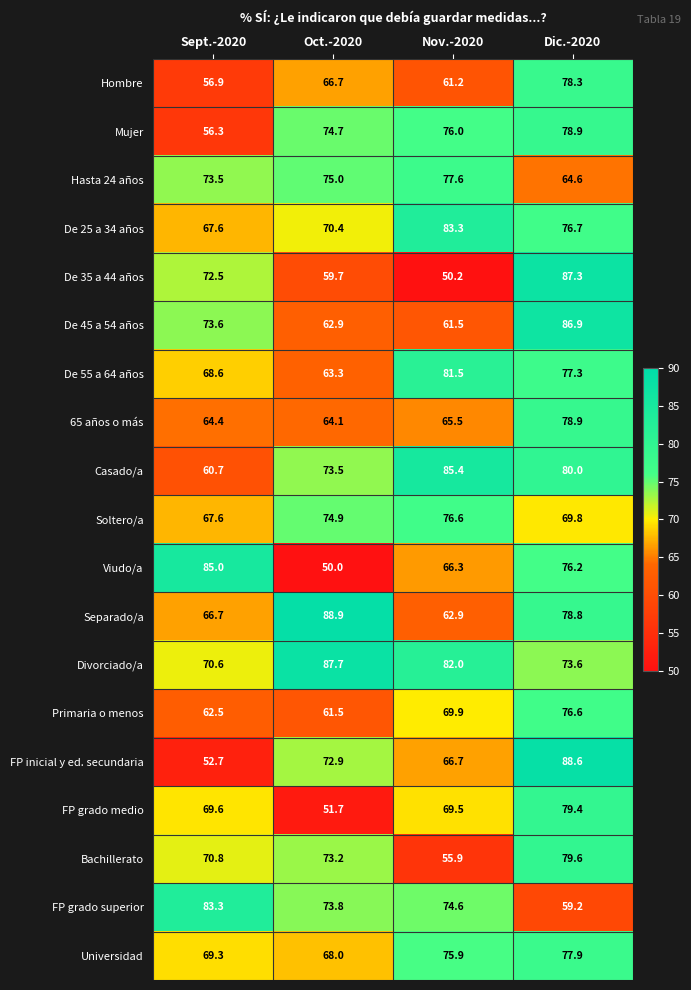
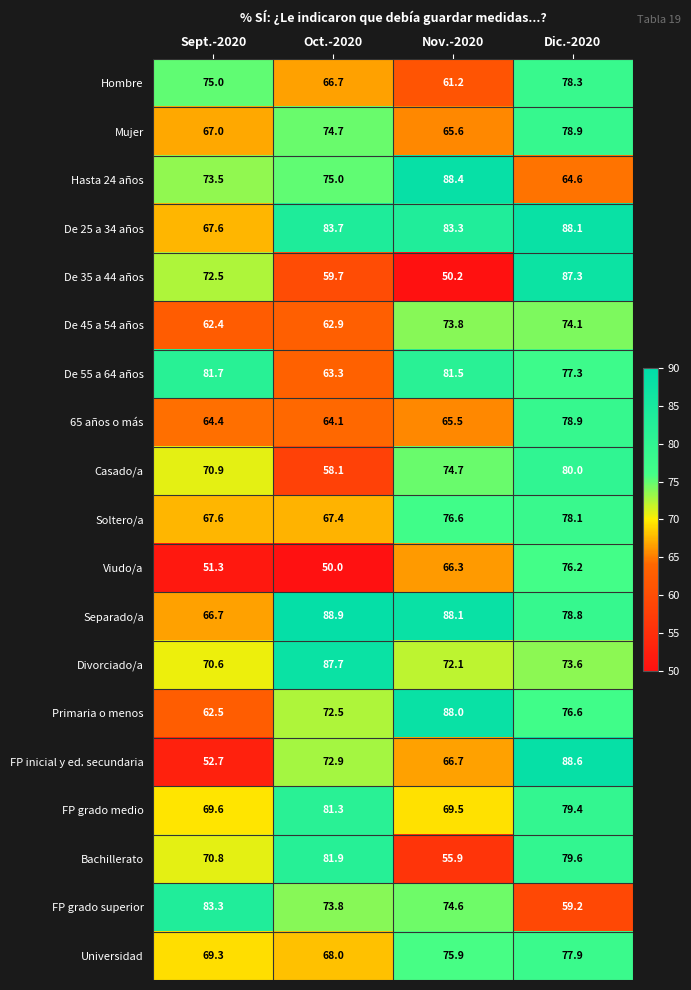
  {
    "Hombre": {
-     "Sept.-2020": 56.9,
+     "Sept.-2020": 75.0,
      "Oct.-2020": 66.7,
      "Nov.-2020": 61.2,
      "Dic.-2020": 78.3
    },
    "Mujer": {
-     "Sept.-2020": 56.3,
+     "Sept.-2020": 67.0,
      "Oct.-2020": 74.7,
-     "Nov.-2020": 76.0,
+     "Nov.-2020": 65.6,
      "Dic.-2020": 78.9
    },
    "Hasta 24 años": {
      "Sept.-2020": 73.5,
      "Oct.-2020": 75.0,
-     "Nov.-2020": 77.6,
+     "Nov.-2020": 88.4,
      "Dic.-2020": 64.6
    },
    "De 25 a 34 años": {
      "Sept.-2020": 67.6,
-     "Oct.-2020": 70.4,
+     "Oct.-2020": 83.7,
      "Nov.-2020": 83.3,
-     "Dic.-2020": 76.7
+     "Dic.-2020": 88.1
    },
    "De 35 a 44 años": {
      "Sept.-2020": 72.5,
      "Oct.-2020": 59.7,
      "Nov.-2020": 50.2,
      "Dic.-2020": 87.3
    },
    "De 45 a 54 años": {
-     "Sept.-2020": 73.6,
+     "Sept.-2020": 62.4,
      "Oct.-2020": 62.9,
-     "Nov.-2020": 61.5,
-     "Dic.-2020": 86.9
+     "Nov.-2020": 73.8,
+     "Dic.-2020": 74.1
    },
    "De 55 a 64 años": {
-     "Sept.-2020": 68.6,
+     "Sept.-2020": 81.7,
      "Oct.-2020": 63.3,
      "Nov.-2020": 81.5,
      "Dic.-2020": 77.3
    },
    "65 años o más": {
      "Sept.-2020": 64.4,
      "Oct.-2020": 64.1,
      "Nov.-2020": 65.5,
      "Dic.-2020": 78.9
    },
    "Casado/a": {
-     "Sept.-2020": 60.7,
-     "Oct.-2020": 73.5,
-     "Nov.-2020": 85.4,
+     "Sept.-2020": 70.9,
+     "Oct.-2020": 58.1,
+     "Nov.-2020": 74.7,
      "Dic.-2020": 80.0
    },
    "Soltero/a": {
      "Sept.-2020": 67.6,
-     "Oct.-2020": 74.9,
+     "Oct.-2020": 67.4,
      "Nov.-2020": 76.6,
-     "Dic.-2020": 69.8
+     "Dic.-2020": 78.1
    },
    "Viudo/a": {
-     "Sept.-2020": 85.0,
+     "Sept.-2020": 51.3,
      "Oct.-2020": 50.0,
      "Nov.-2020": 66.3,
      "Dic.-2020": 76.2
    },
    "Separado/a": {
      "Sept.-2020": 66.7,
      "Oct.-2020": 88.9,
-     "Nov.-2020": 62.9,
+     "Nov.-2020": 88.1,
      "Dic.-2020": 78.8
    },
    "Divorciado/a": {
      "Sept.-2020": 70.6,
      "Oct.-2020": 87.7,
-     "Nov.-2020": 82.0,
+     "Nov.-2020": 72.1,
      "Dic.-2020": 73.6
    },
    "Primaria o menos": {
      "Sept.-2020": 62.5,
-     "Oct.-2020": 61.5,
-     "Nov.-2020": 69.9,
+     "Oct.-2020": 72.5,
+     "Nov.-2020": 88.0,
      "Dic.-2020": 76.6
    },
    "FP inicial y ed. secundaria": {
      "Sept.-2020": 52.7,
      "Oct.-2020": 72.9,
      "Nov.-2020": 66.7,
      "Dic.-2020": 88.6
    },
    "FP grado medio": {
      "Sept.-2020": 69.6,
-     "Oct.-2020": 51.7,
+     "Oct.-2020": 81.3,
      "Nov.-2020": 69.5,
      "Dic.-2020": 79.4
    },
    "Bachillerato": {
      "Sept.-2020": 70.8,
-     "Oct.-2020": 73.2,
+     "Oct.-2020": 81.9,
      "Nov.-2020": 55.9,
      "Dic.-2020": 79.6
    },
    "FP grado superior": {
      "Sept.-2020": 83.3,
      "Oct.-2020": 73.8,
      "Nov.-2020": 74.6,
      "Dic.-2020": 59.2
    },
    "Universidad": {
      "Sept.-2020": 69.3,
      "Oct.-2020": 68.0,
      "Nov.-2020": 75.9,
      "Dic.-2020": 77.9
    }
  }
